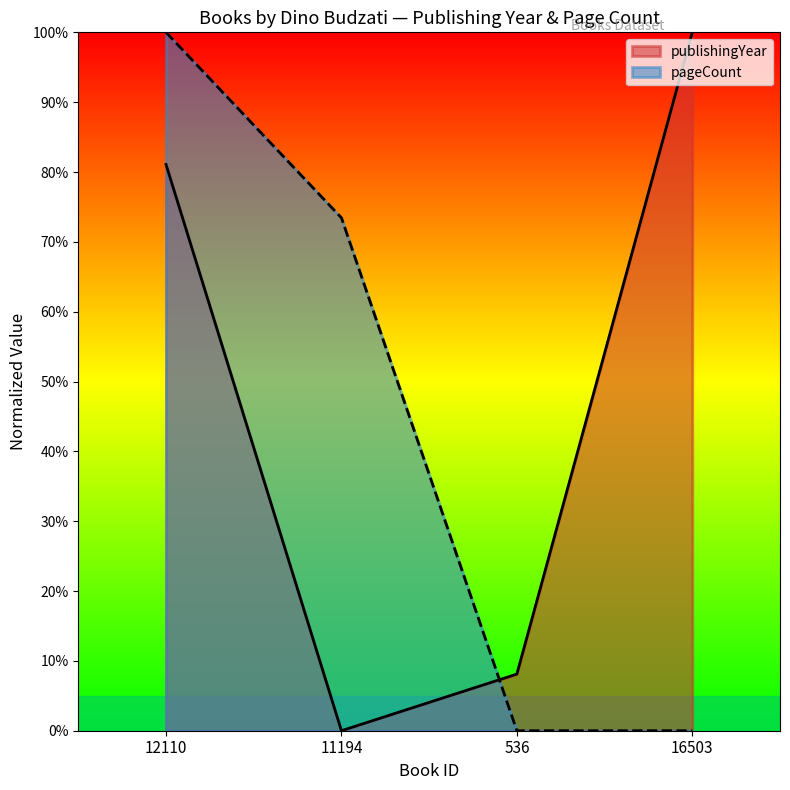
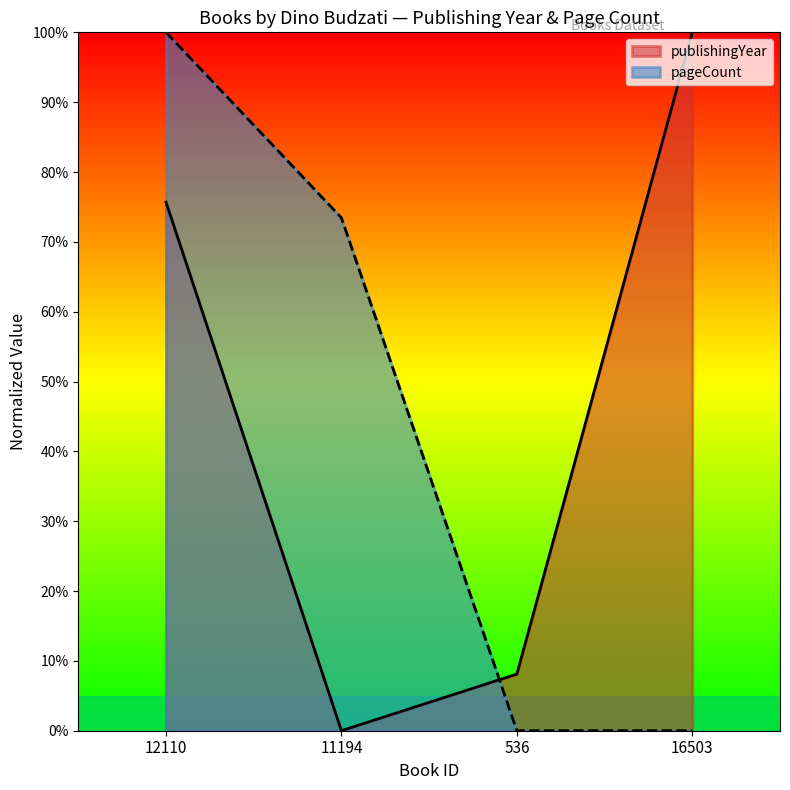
  {
    "publishingYear": {
-     "12110": "81%",
+     "12110": "76%",
      "536": "8%",
      "16503": "100%"
    },
    "pageCount": {
      "12110": "100%",
      "11194": "73%"
    }
  }
